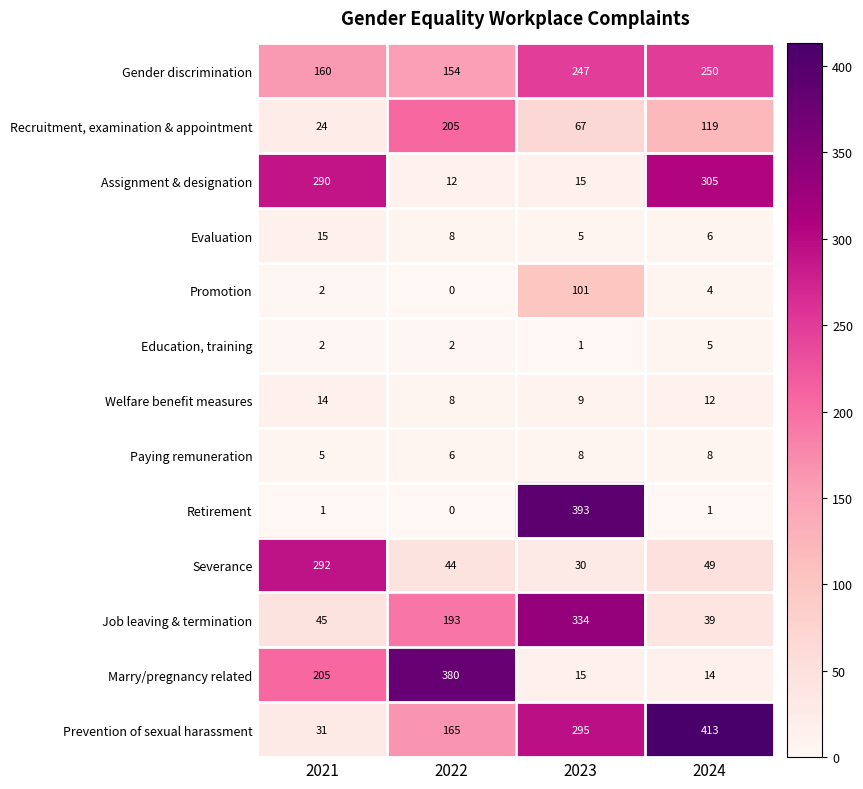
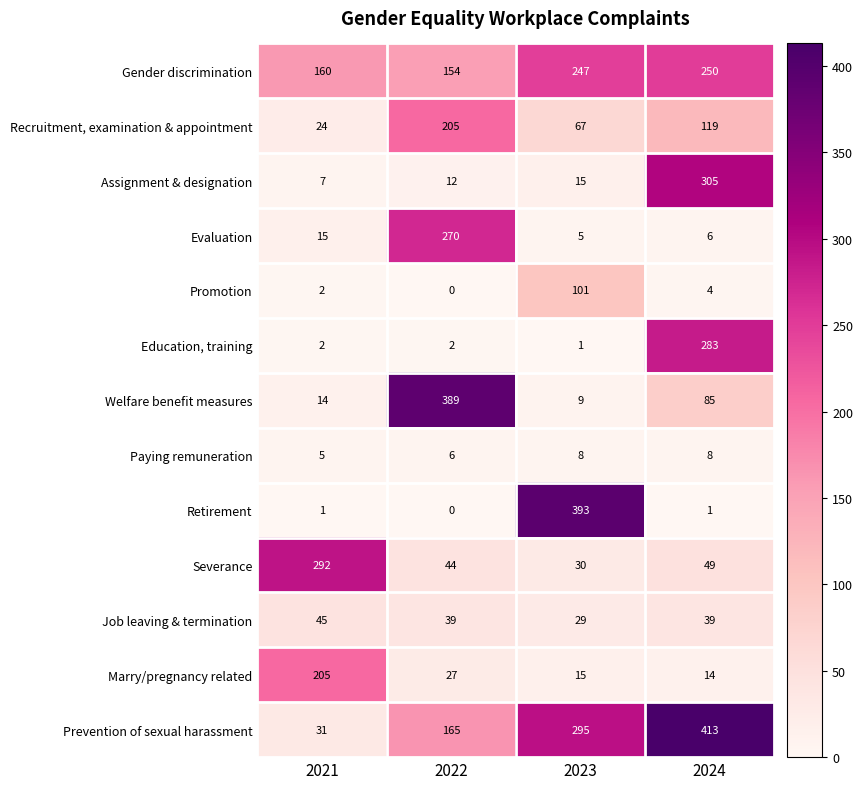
  {
    "Gender discrimination": {
      "2021": 160,
      "2022": 154,
      "2023": 247,
      "2024": 250
    },
    "Recruitment, examination & appointment": {
      "2021": 24,
      "2022": 205,
      "2023": 67,
      "2024": 119
    },
    "Assignment & designation": {
-     "2021": 290,
+     "2021": 7,
      "2022": 12,
      "2023": 15,
      "2024": 305
    },
    "Evaluation": {
      "2021": 15,
-     "2022": 8,
+     "2022": 270,
      "2023": 5,
      "2024": 6
    },
    "Promotion": {
      "2021": 2,
      "2022": 0,
      "2023": 101,
      "2024": 4
    },
    "Education, training": {
      "2021": 2,
      "2022": 2,
      "2023": 1,
-     "2024": 5
+     "2024": 283
    },
    "Welfare benefit measures": {
      "2021": 14,
-     "2022": 8,
+     "2022": 389,
      "2023": 9,
-     "2024": 12
+     "2024": 85
    },
    "Paying remuneration": {
      "2021": 5,
      "2022": 6,
      "2023": 8,
      "2024": 8
    },
    "Retirement": {
      "2021": 1,
      "2022": 0,
      "2023": 393,
      "2024": 1
    },
    "Severance": {
      "2021": 292,
      "2022": 44,
      "2023": 30,
      "2024": 49
    },
    "Job leaving & termination": {
      "2021": 45,
-     "2022": 193,
-     "2023": 334,
+     "2022": 39,
+     "2023": 29,
      "2024": 39
    },
    "Marry/pregnancy related": {
      "2021": 205,
-     "2022": 380,
+     "2022": 27,
      "2023": 15,
      "2024": 14
    },
    "Prevention of sexual harassment": {
      "2021": 31,
      "2022": 165,
      "2023": 295,
      "2024": 413
    }
  }
